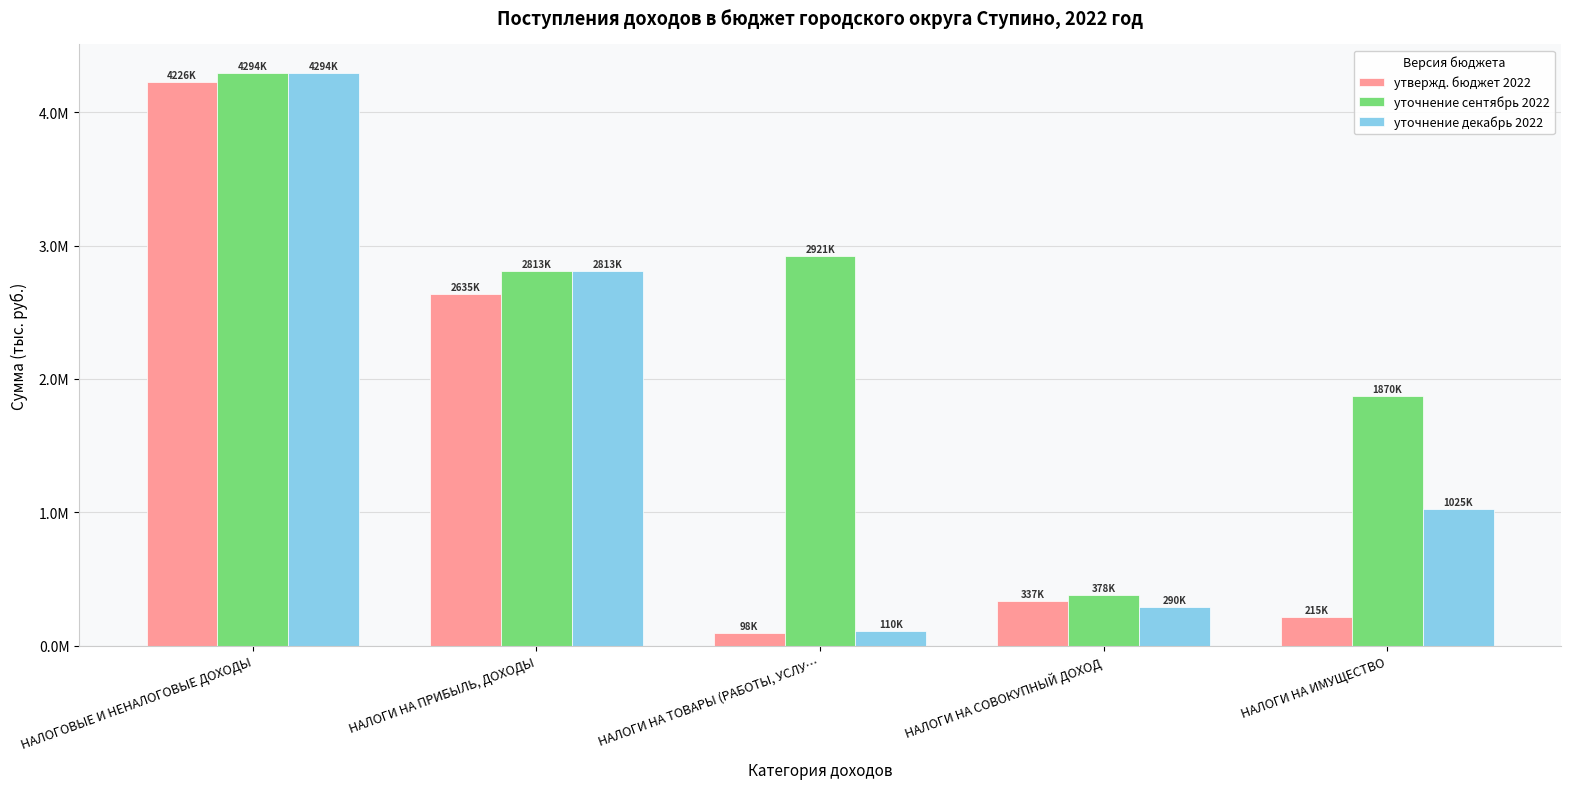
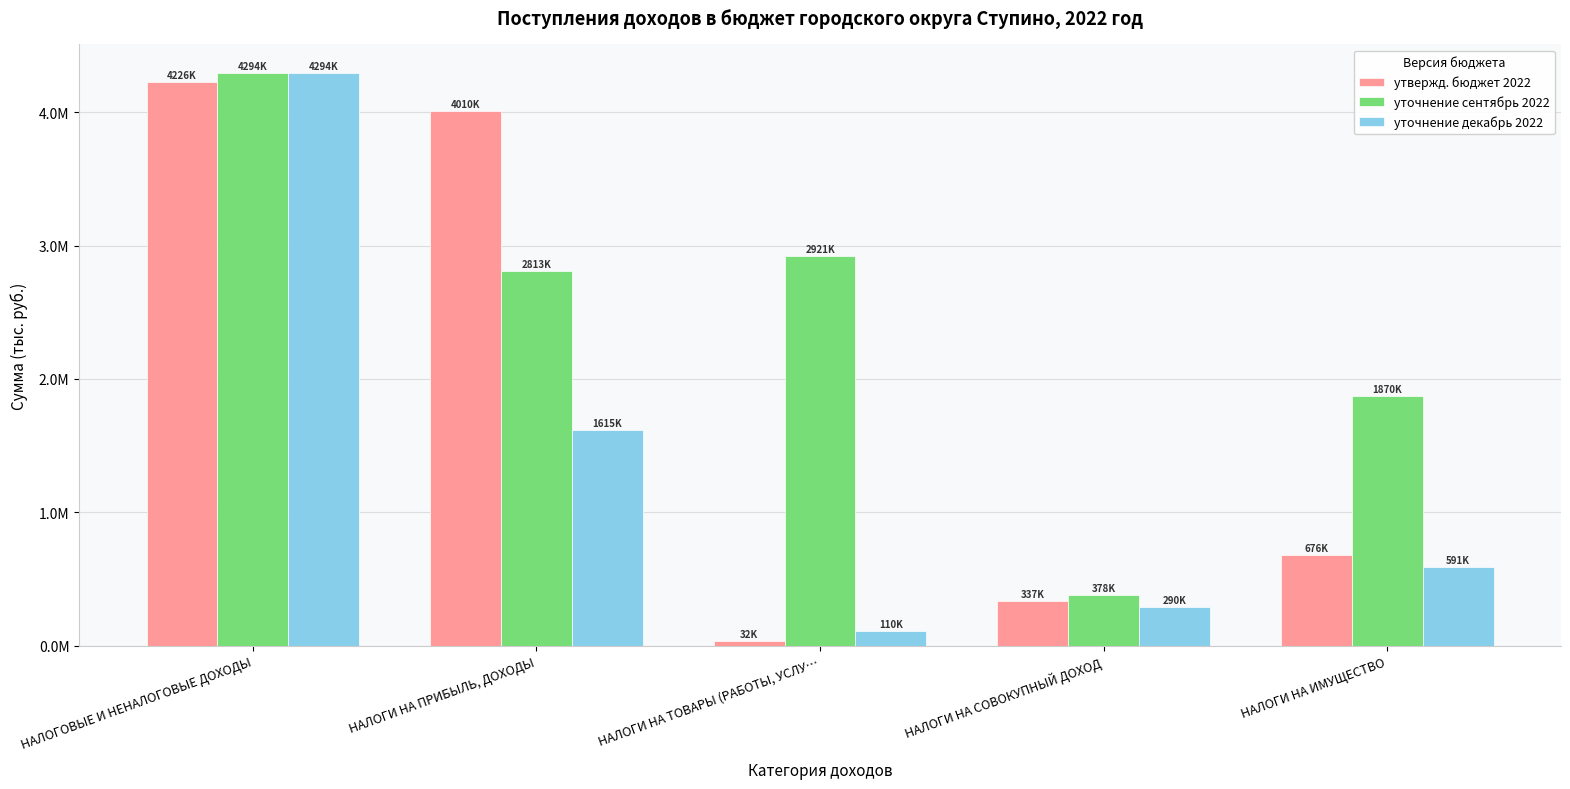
  {
    "утвержд. бюджет 2022": {
      "НАЛОГОВЫЕ И НЕНАЛОГОВЫЕ ДОХОДЫ": "4226K",
-     "НАЛОГИ НА ПРИБЫЛЬ, ДОХОДЫ": "2635K",
-     "НАЛОГИ НА ТОВАРЫ (РАБОТЫ, УСЛУ…": "98K",
+     "НАЛОГИ НА ПРИБЫЛЬ, ДОХОДЫ": "4010K",
+     "НАЛОГИ НА ТОВАРЫ (РАБОТЫ, УСЛУ…": "32K",
      "НАЛОГИ НА СОВОКУПНЫЙ ДОХОД": "337K",
-     "НАЛОГИ НА ИМУЩЕСТВО": "215K"
+     "НАЛОГИ НА ИМУЩЕСТВО": "676K"
    },
    "уточнение сентябрь 2022": {
      "НАЛОГОВЫЕ И НЕНАЛОГОВЫЕ ДОХОДЫ": "4294K",
      "НАЛОГИ НА ПРИБЫЛЬ, ДОХОДЫ": "2813K",
      "НАЛОГИ НА ТОВАРЫ (РАБОТЫ, УСЛУ…": "2921K",
      "НАЛОГИ НА СОВОКУПНЫЙ ДОХОД": "378K",
      "НАЛОГИ НА ИМУЩЕСТВО": "1870K"
    },
    "уточнение декабрь 2022": {
      "НАЛОГОВЫЕ И НЕНАЛОГОВЫЕ ДОХОДЫ": "4294K",
-     "НАЛОГИ НА ПРИБЫЛЬ, ДОХОДЫ": "2813K",
+     "НАЛОГИ НА ПРИБЫЛЬ, ДОХОДЫ": "1615K",
      "НАЛОГИ НА ТОВАРЫ (РАБОТЫ, УСЛУ…": "110K",
      "НАЛОГИ НА СОВОКУПНЫЙ ДОХОД": "290K",
-     "НАЛОГИ НА ИМУЩЕСТВО": "1025K"
+     "НАЛОГИ НА ИМУЩЕСТВО": "591K"
    }
  }
